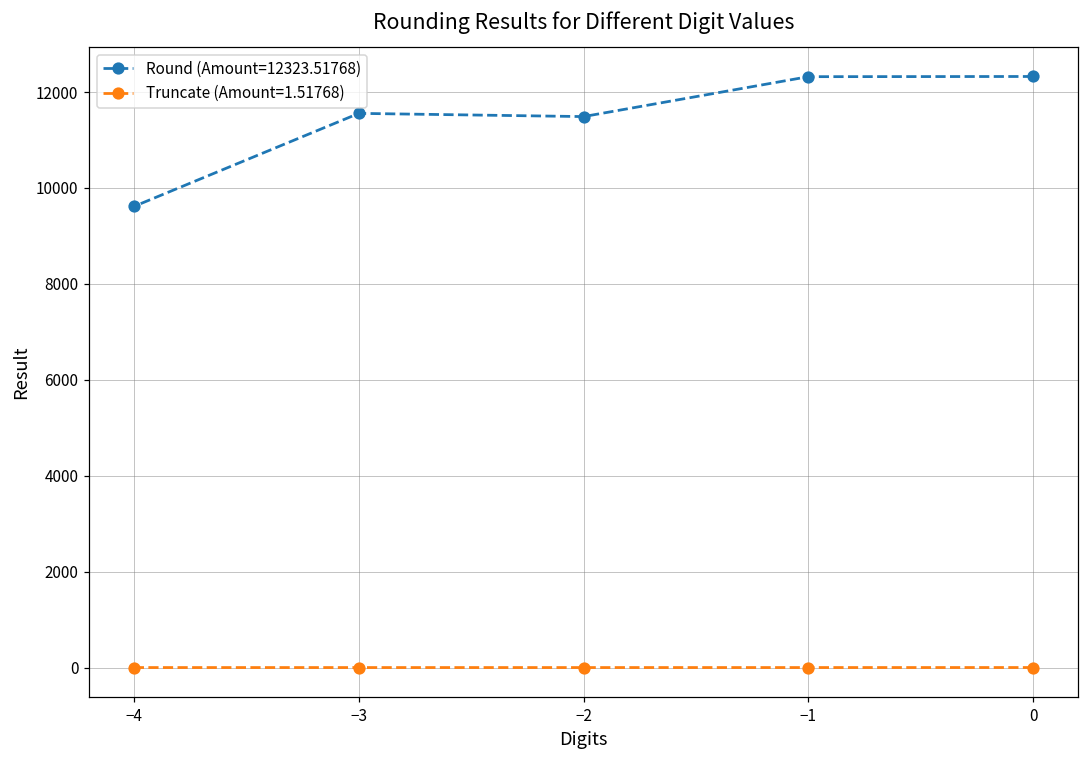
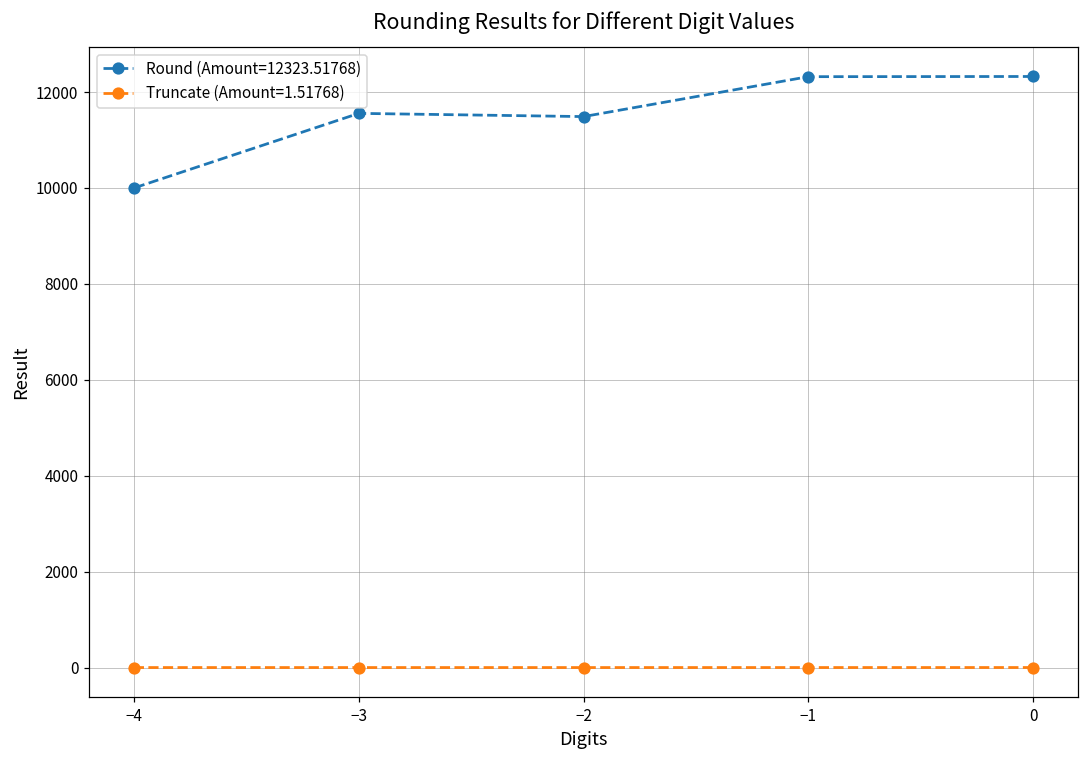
  {
    "Round (Amount=12323.51768)": {
-     "−4": 9600,
+     "−4": 10000,
      "−3": 11600,
      "−2": 11500,
      "−1": 12300,
      "0": 12300
    },
    "Truncate (Amount=1.51768)": {
      "−4": 0,
      "−3": 0,
      "−2": 0,
      "−1": 0,
      "0": 0
    }
  }
